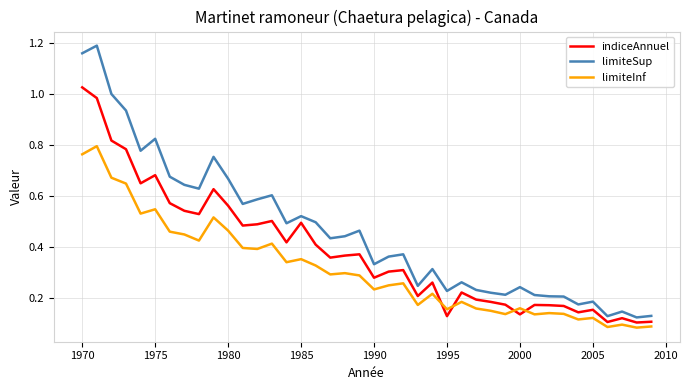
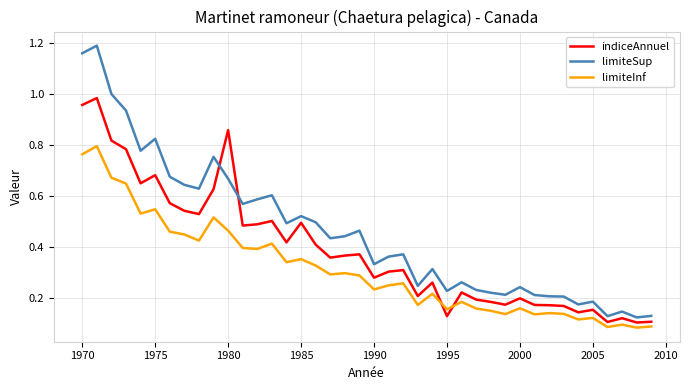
  {
    "indiceAnnuel": {
-     "1970": 1.03,
+     "1970": 0.96,
      "1975": 0.68,
-     "1980": 0.56,
+     "1980": 0.86,
      "1985": 0.49,
      "1990": 0.28,
      "1995": 0.13,
-     "2000": 0.13,
+     "2000": 0.20,
      "2005": 0.15
    },
    "limiteSup": {
      "1970": 1.16,
      "1975": 0.82,
      "1980": 0.67,
      "1985": 0.52,
      "1990": 0.33,
      "1995": 0.23,
      "2000": 0.24,
      "2005": 0.18
    },
    "limiteInf": {
      "1970": 0.76,
      "1975": 0.55,
      "1980": 0.46,
      "1985": 0.35,
      "1990": 0.23,
      "1995": 0.15,
      "2000": 0.16,
      "2005": 0.12
    }
  }
